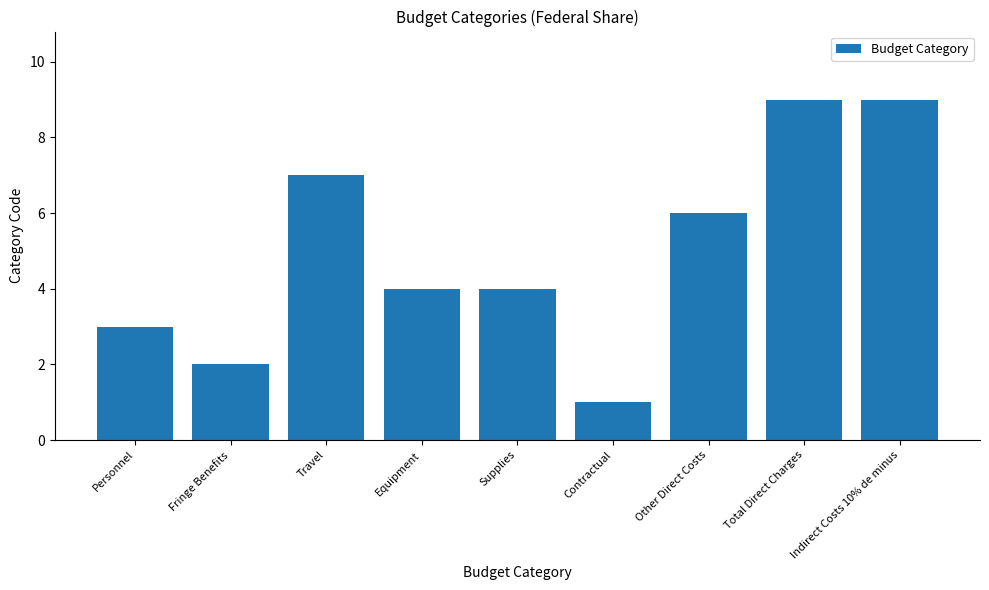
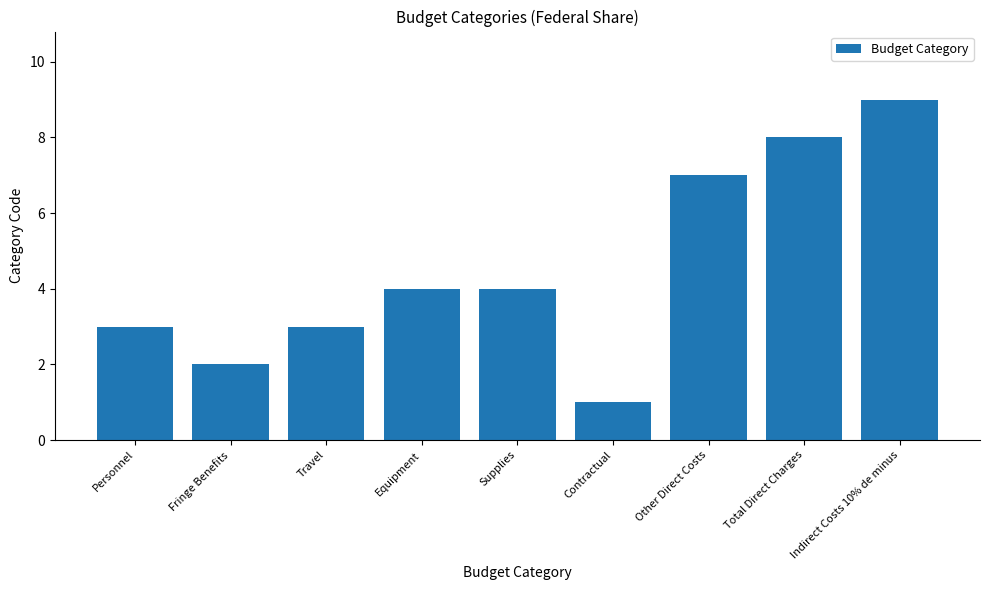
  {
    "Personnel": 3,
    "Fringe Benefits": 2,
-   "Travel": 7,
+   "Travel": 3,
    "Equipment": 4,
    "Supplies": 4,
    "Contractual": 1,
-   "Other Direct Costs": 6,
-   "Total Direct Charges": 9,
+   "Other Direct Costs": 7,
+   "Total Direct Charges": 8,
    "Indirect Costs 10% de minus": 9
  }
